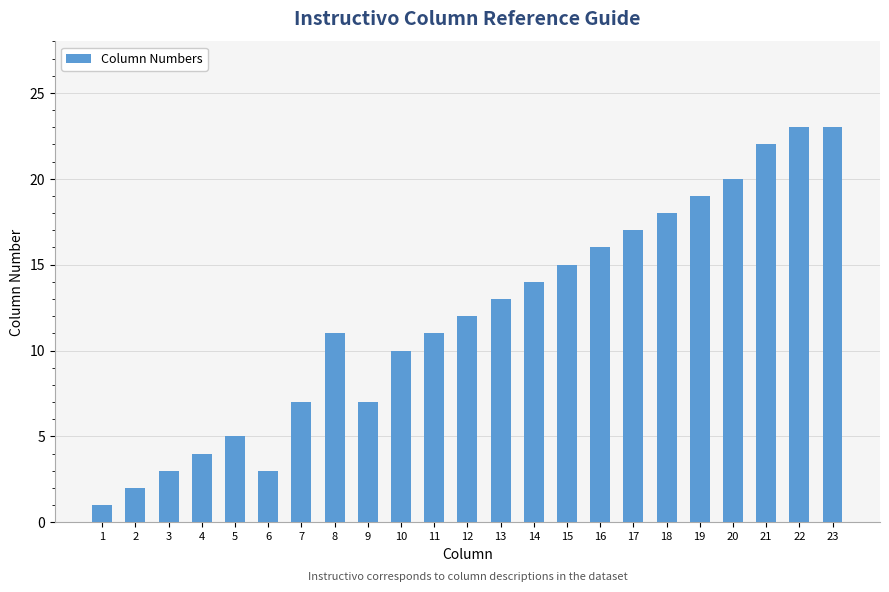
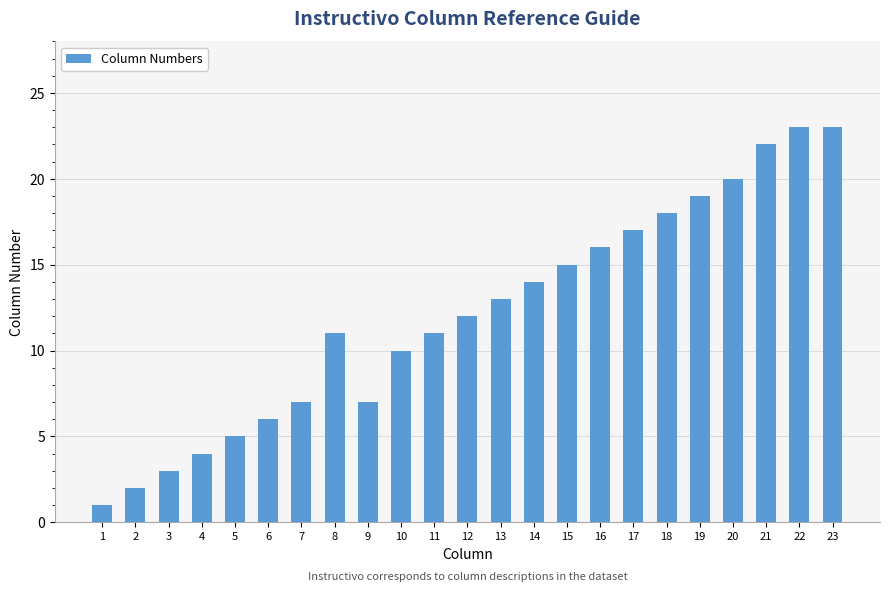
  {
    "1": 1,
    "2": 2,
    "3": 3,
    "4": 4,
    "5": 5,
-   "6": 3,
+   "6": 6,
    "7": 7,
    "8": 11,
    "9": 7,
    "10": 10,
    "11": 11,
    "12": 12,
    "13": 13,
    "14": 14,
    "15": 15,
    "16": 16,
    "17": 17,
    "18": 18,
    "19": 19,
    "20": 20,
    "21": 22,
    "22": 23,
    "23": 23
  }
